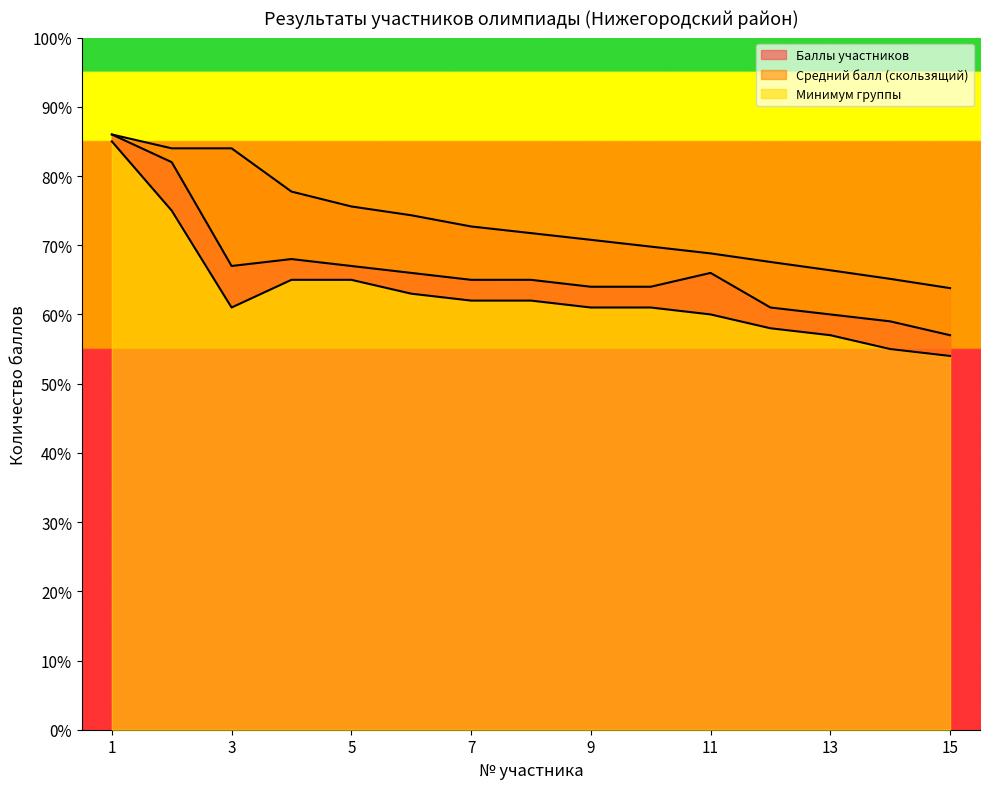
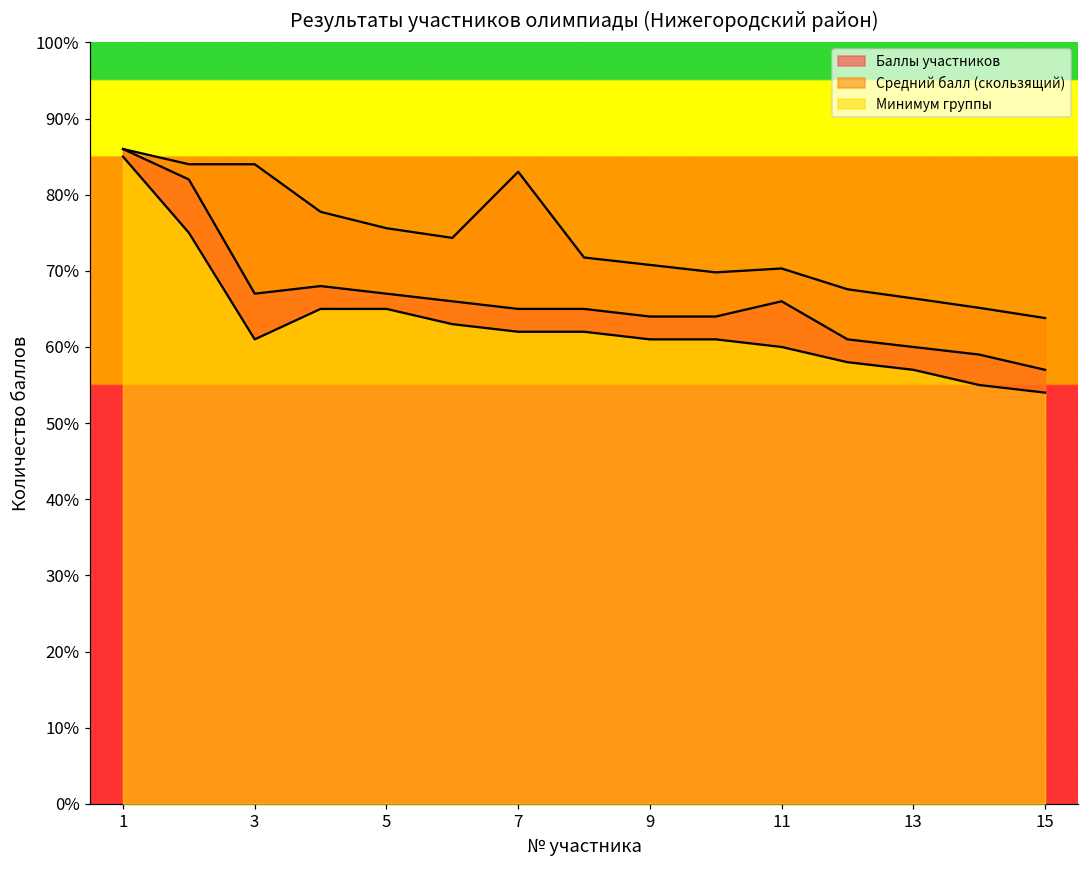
  {
    "Баллы участников": {
      "3": "67%",
      "5": "67%",
      "7": "65%",
      "9": "64%",
      "11": "66%",
      "13": "60%",
      "15": "57%"
    },
    "Средний балл (скользящий)": {
      "3": "84%",
      "5": "76%",
-     "7": "73%",
+     "7": "83%",
      "9": "71%",
-     "11": "69%",
+     "11": "70%",
      "13": "66%",
      "15": "64%"
    },
    "Минимум группы": {
      "1": "85%",
      "3": "61%",
      "5": "65%",
      "7": "62%",
      "9": "61%",
      "11": "60%",
      "13": "57%",
      "15": "54%"
    }
  }
